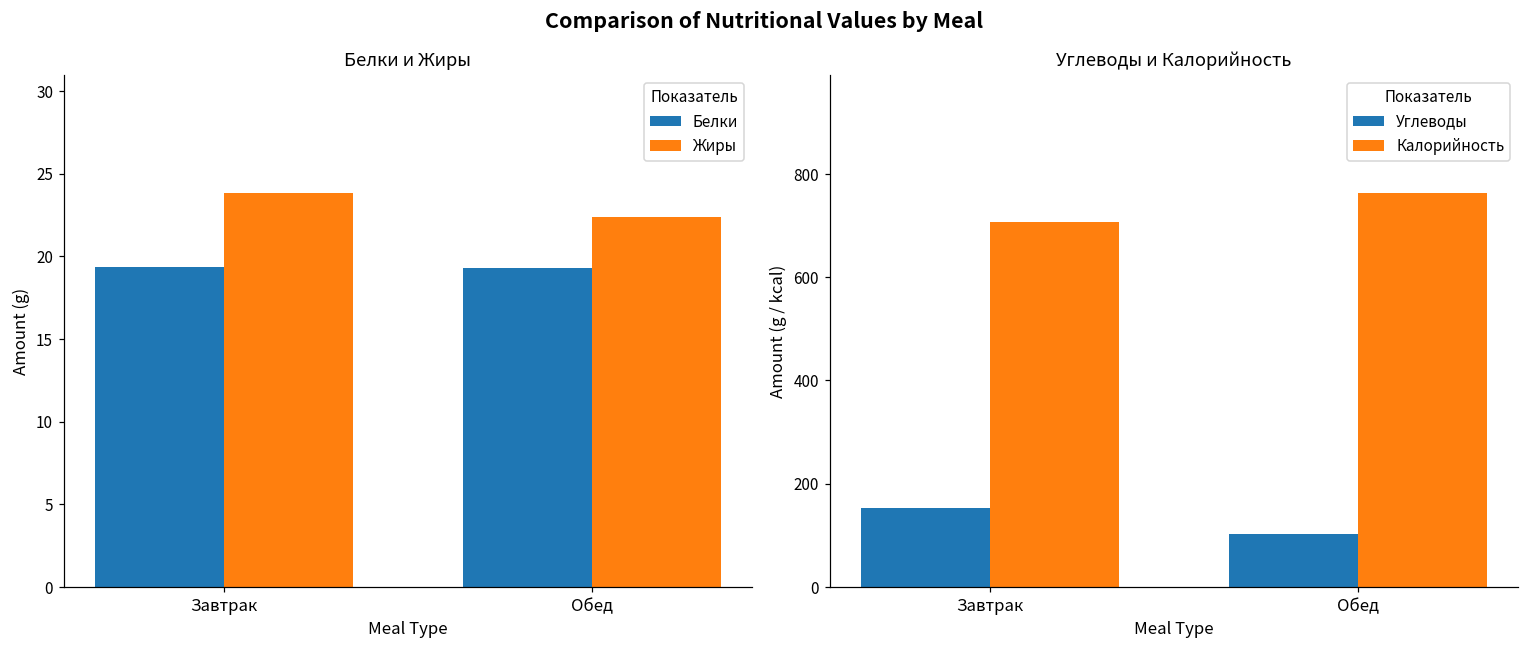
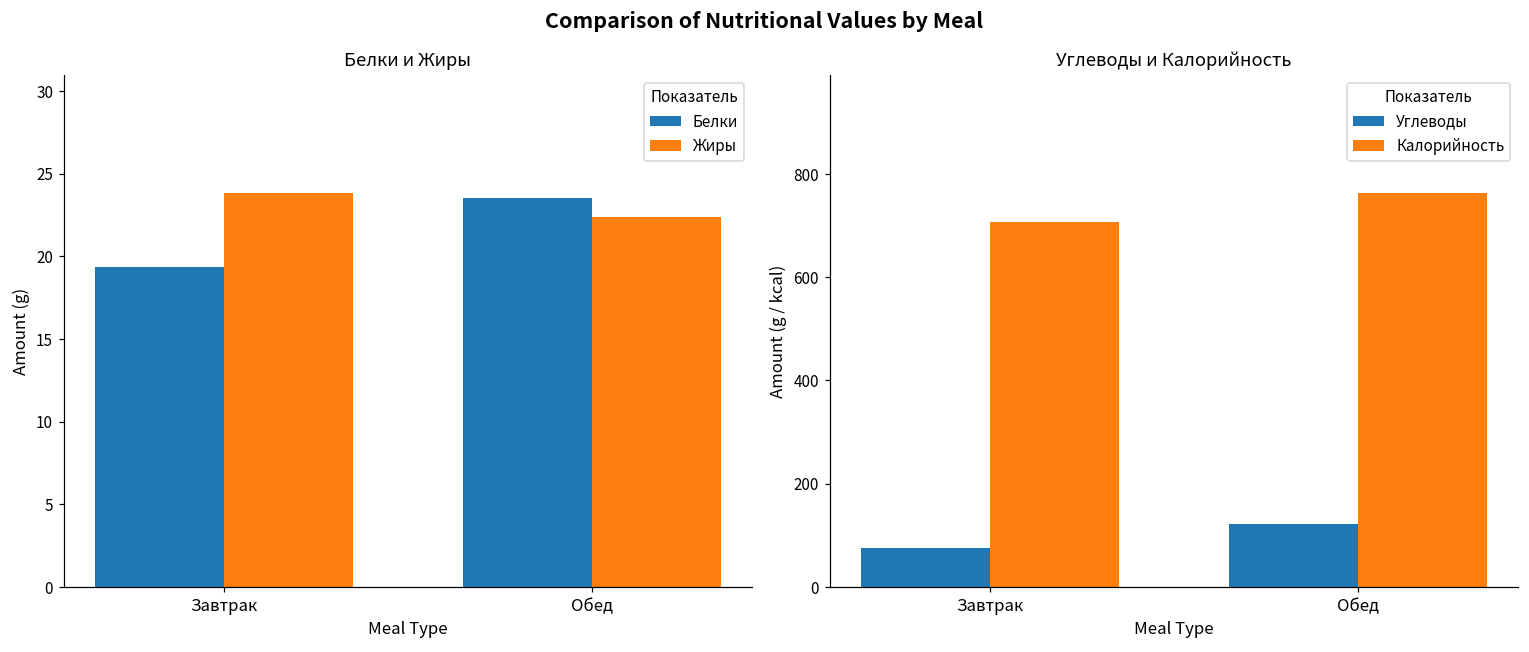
  {
    "Белки и Жиры": {
      "Белки": {
        "Завтрак": 19.3,
-       "Обед": 19.3
+       "Обед": 23.5
      },
      "Жиры": {
        "Завтрак": 23.8,
        "Обед": 22.4
      }
    },
    "Углеводы и Калорийность": {
      "Углеводы": {
-       "Завтрак": 150,
-       "Обед": 100
+       "Завтрак": 80,
+       "Обед": 120
      },
      "Калорийность": {
        "Завтрак": 710,
        "Обед": 760
      }
    }
  }
